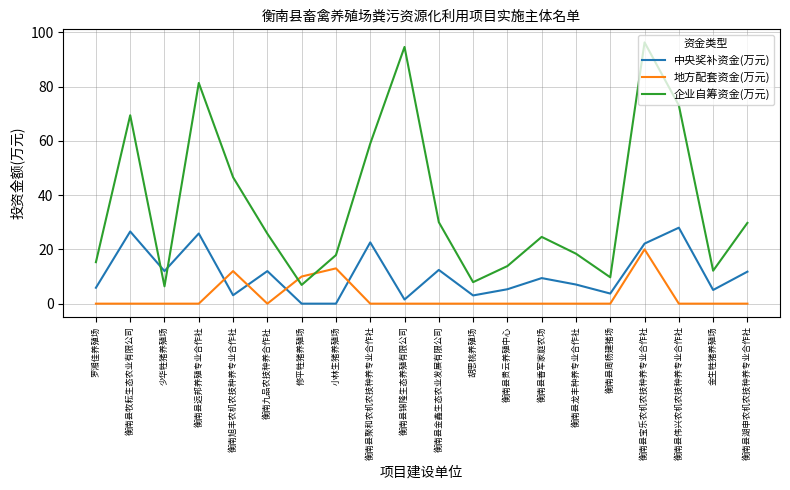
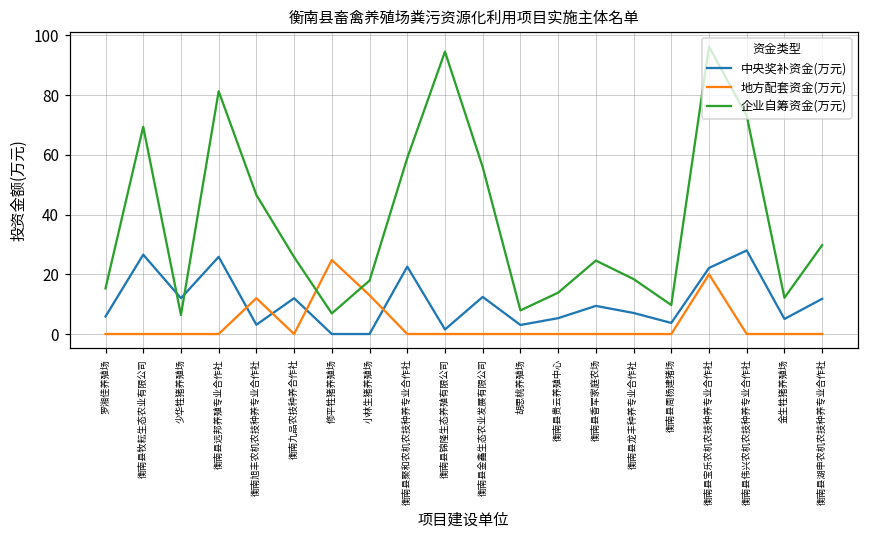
  {
    "中央奖补资金(万元)": {
      "罗湘佳养殖场": 6,
      "衡南县牧耘生态农业有限公司": 27,
      "少华牲猪养殖场": 12,
      "衡南县远邦养殖专业合作社": 26,
      "衡南旭丰农机农技种养专业合作社": 3,
      "衡南九品农技种养合作社": 12,
      "修平牲猪养殖场": 0,
      "小林生猪养殖场": 0,
      "衡南县聚和农机农技种养专业合作社": 23,
      "衡南县锦隆生态养殖有限公司": 2,
      "衡南县金鑫生态农业发展有限公司": 12,
      "胡思桃养殖场": 3,
      "衡南县贵云养殖中心": 5,
      "衡南县香军家庭农场": 9,
      "衡南县龙丰种养专业合作社": 7,
      "衡南县周杨建猪场": 4,
      "衡南县宝乐农机农技种养专业合作社": 22,
      "衡南县伟兴农机农技种养专业合作社": 28,
      "金生牲猪养殖场": 5,
      "衡南县湖申农机农技种养专业合作社": 12
    },
    "地方配套资金(万元)": {
      "罗湘佳养殖场": 0,
      "衡南县牧耘生态农业有限公司": 0,
      "少华牲猪养殖场": 0,
      "衡南县远邦养殖专业合作社": 0,
      "衡南旭丰农机农技种养专业合作社": 12,
      "衡南九品农技种养合作社": 0,
-     "修平牲猪养殖场": 10,
+     "修平牲猪养殖场": 25,
      "小林生猪养殖场": 13,
      "衡南县聚和农机农技种养专业合作社": 0,
      "衡南县锦隆生态养殖有限公司": 0,
      "衡南县金鑫生态农业发展有限公司": 0,
      "胡思桃养殖场": 0,
      "衡南县贵云养殖中心": 0,
      "衡南县香军家庭农场": 0,
      "衡南县龙丰种养专业合作社": 0,
      "衡南县周杨建猪场": 0,
      "衡南县宝乐农机农技种养专业合作社": 20,
      "衡南县伟兴农机农技种养专业合作社": 0,
      "金生牲猪养殖场": 0,
      "衡南县湖申农机农技种养专业合作社": 0
    },
    "企业自筹资金(万元)": {
      "罗湘佳养殖场": 15,
      "衡南县牧耘生态农业有限公司": 69,
      "少华牲猪养殖场": 6,
      "衡南县远邦养殖专业合作社": 81,
      "衡南旭丰农机农技种养专业合作社": 47,
      "衡南九品农技种养合作社": 26,
      "修平牲猪养殖场": 7,
      "小林生猪养殖场": 18,
      "衡南县聚和农机农技种养专业合作社": 59,
      "衡南县锦隆生态养殖有限公司": 95,
-     "衡南县金鑫生态农业发展有限公司": 30,
+     "衡南县金鑫生态农业发展有限公司": 56,
      "胡思桃养殖场": 8,
      "衡南县贵云养殖中心": 14,
      "衡南县香军家庭农场": 25,
      "衡南县龙丰种养专业合作社": 18,
      "衡南县周杨建猪场": 10,
      "衡南县伟兴农机农技种养专业合作社": 73,
      "金生牲猪养殖场": 12,
      "衡南县湖申农机农技种养专业合作社": 30
    }
  }
